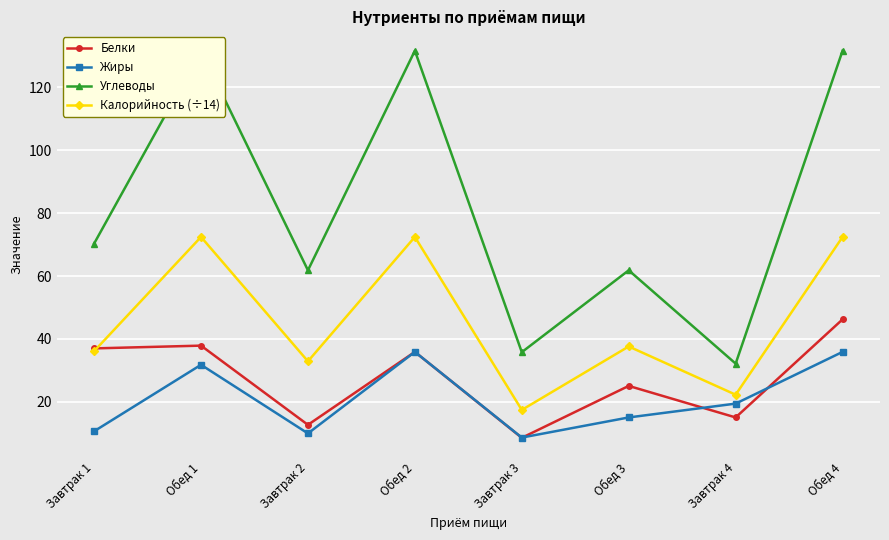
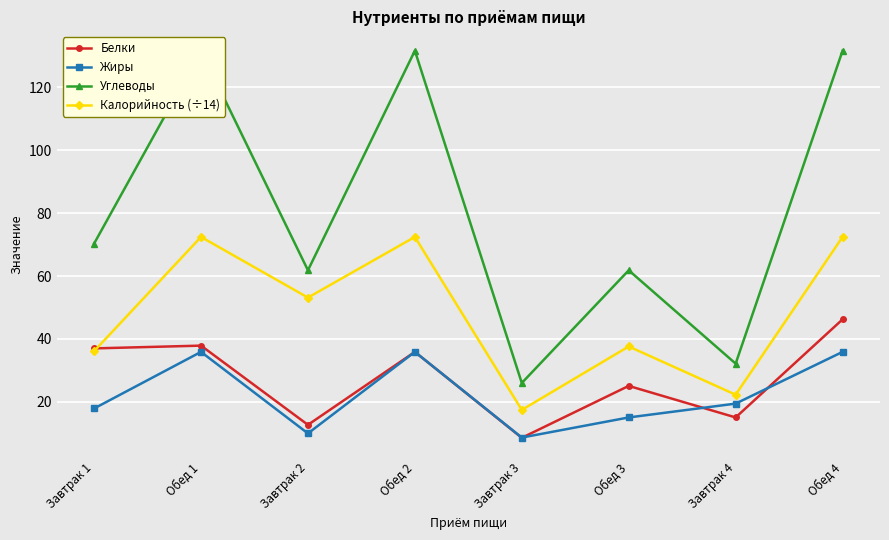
  {
    "Белки": {
      "Завтрак 1": 37,
      "Обед 1": 38,
      "Завтрак 2": 13,
      "Обед 3": 25,
      "Завтрак 4": 15,
      "Обед 4": 46
    },
    "Жиры": {
-     "Завтрак 1": 11,
-     "Обед 1": 32,
+     "Завтрак 1": 18,
+     "Обед 1": 36,
      "Завтрак 2": 10,
      "Обед 3": 15,
      "Завтрак 4": 19,
      "Обед 4": 36
    },
    "Углеводы": {
      "Завтрак 1": 70,
      "Завтрак 2": 62,
      "Обед 2": 132,
-     "Завтрак 3": 36,
+     "Завтрак 3": 26,
      "Обед 3": 62,
      "Завтрак 4": 32,
      "Обед 4": 132
    },
    "Калорийность (÷14)": {
      "Завтрак 1": 36,
      "Обед 1": 72,
-     "Завтрак 2": 33,
+     "Завтрак 2": 53,
      "Обед 2": 72,
      "Завтрак 3": 17,
      "Обед 3": 38,
      "Завтрак 4": 22,
      "Обед 4": 72
    }
  }
